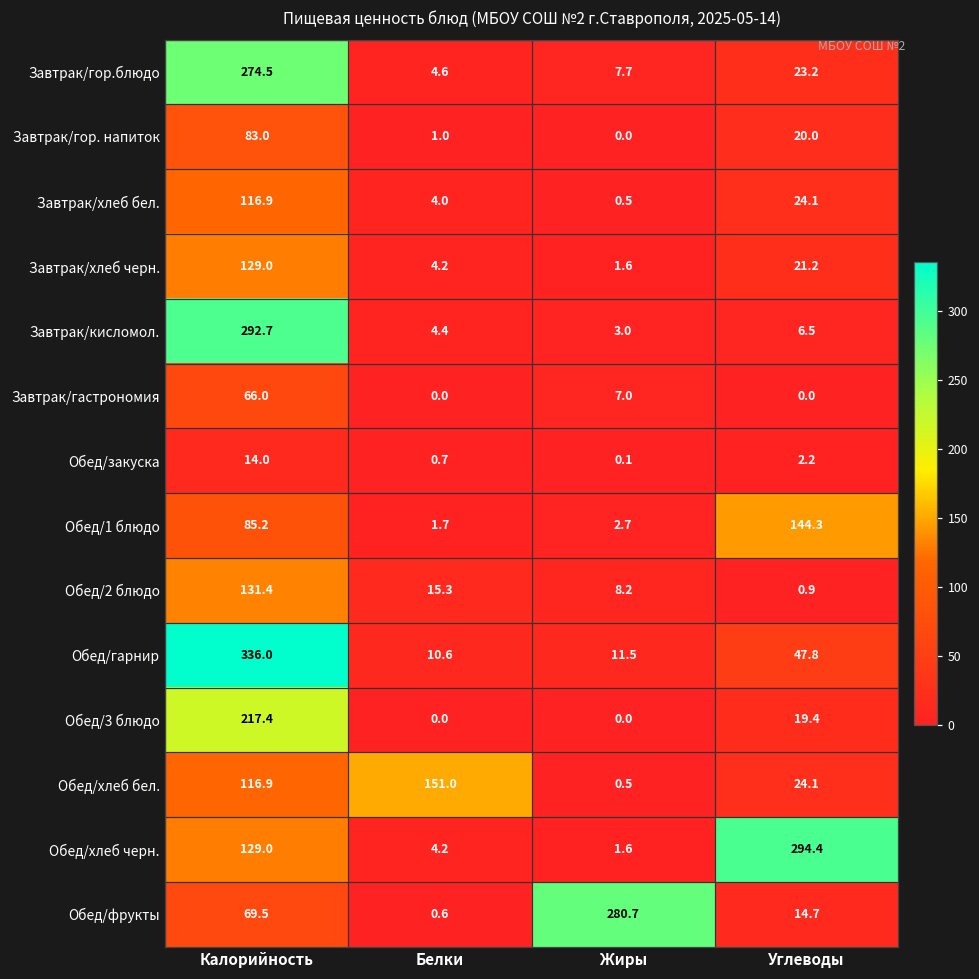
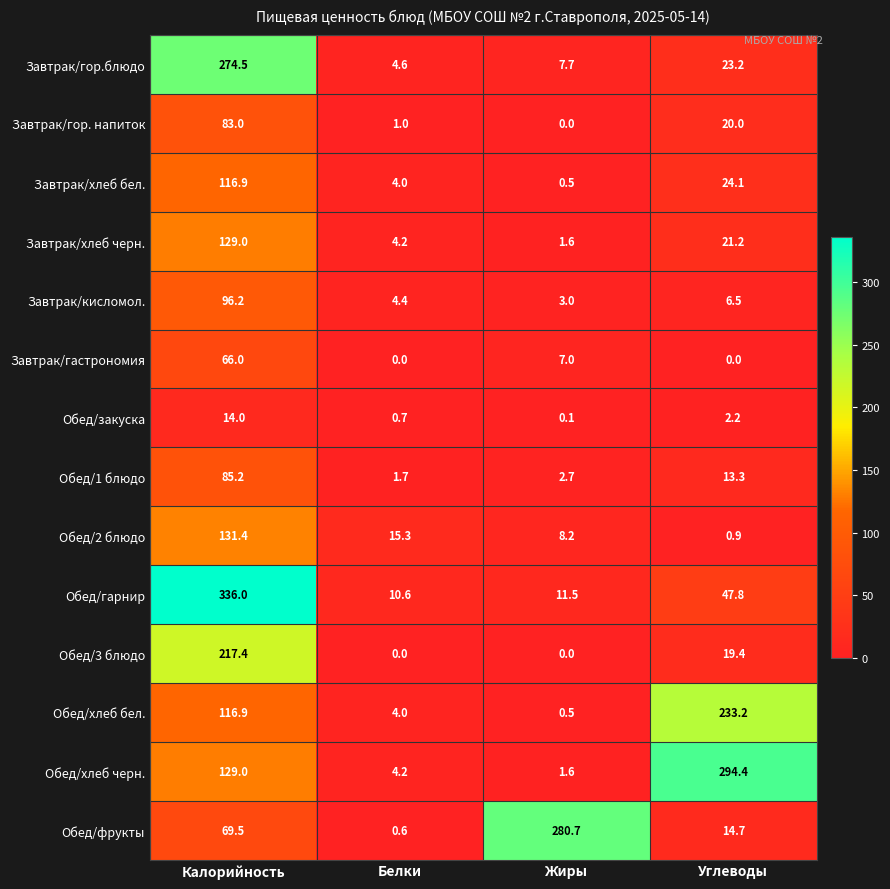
  {
    "Завтрак/гор.блюдо": {
      "Калорийность": 274.5,
      "Белки": 4.6,
      "Жиры": 7.7
    },
    "Завтрак/гор. напиток": {
      "Калорийность": 83.0,
      "Белки": 1.0,
      "Жиры": 0.0,
      "Углеводы": 20.0
    },
    "Завтрак/хлеб бел.": {
      "Калорийность": 116.9,
      "Белки": 4.0,
      "Жиры": 0.5,
      "Углеводы": 24.1
    },
    "Завтрак/хлеб черн.": {
      "Калорийность": 129.0,
      "Белки": 4.2,
      "Жиры": 1.6,
      "Углеводы": 21.2
    },
    "Завтрак/кисломол.": {
-     "Калорийность": 292.7,
+     "Калорийность": 96.2,
      "Белки": 4.4,
      "Жиры": 3.0,
      "Углеводы": 6.5
    },
    "Завтрак/гастрономия": {
      "Калорийность": 66.0,
      "Белки": 0.0,
      "Жиры": 7.0,
      "Углеводы": 0.0
    },
    "Обед/закуска": {
      "Калорийность": 14.0,
      "Белки": 0.7,
      "Жиры": 0.1,
      "Углеводы": 2.2
    },
    "Обед/1 блюдо": {
      "Калорийность": 85.2,
      "Белки": 1.7,
      "Жиры": 2.7,
-     "Углеводы": 144.3
+     "Углеводы": 13.3
    },
    "Обед/2 блюдо": {
      "Калорийность": 131.4,
      "Белки": 15.3,
      "Жиры": 8.2,
      "Углеводы": 0.9
    },
    "Обед/гарнир": {
      "Калорийность": 336.0,
      "Белки": 10.6,
      "Жиры": 11.5,
      "Углеводы": 47.8
    },
    "Обед/3 блюдо": {
      "Калорийность": 217.4,
      "Белки": 0.0,
      "Жиры": 0.0,
      "Углеводы": 19.4
    },
    "Обед/хлеб бел.": {
      "Калорийность": 116.9,
-     "Белки": 151.0,
+     "Белки": 4.0,
      "Жиры": 0.5,
-     "Углеводы": 24.1
+     "Углеводы": 233.2
    },
    "Обед/хлеб черн.": {
      "Калорийность": 129.0,
      "Белки": 4.2,
      "Жиры": 1.6,
      "Углеводы": 294.4
    },
    "Обед/фрукты": {
      "Калорийность": 69.5,
      "Белки": 0.6,
      "Жиры": 280.7,
      "Углеводы": 14.7
    }
  }
